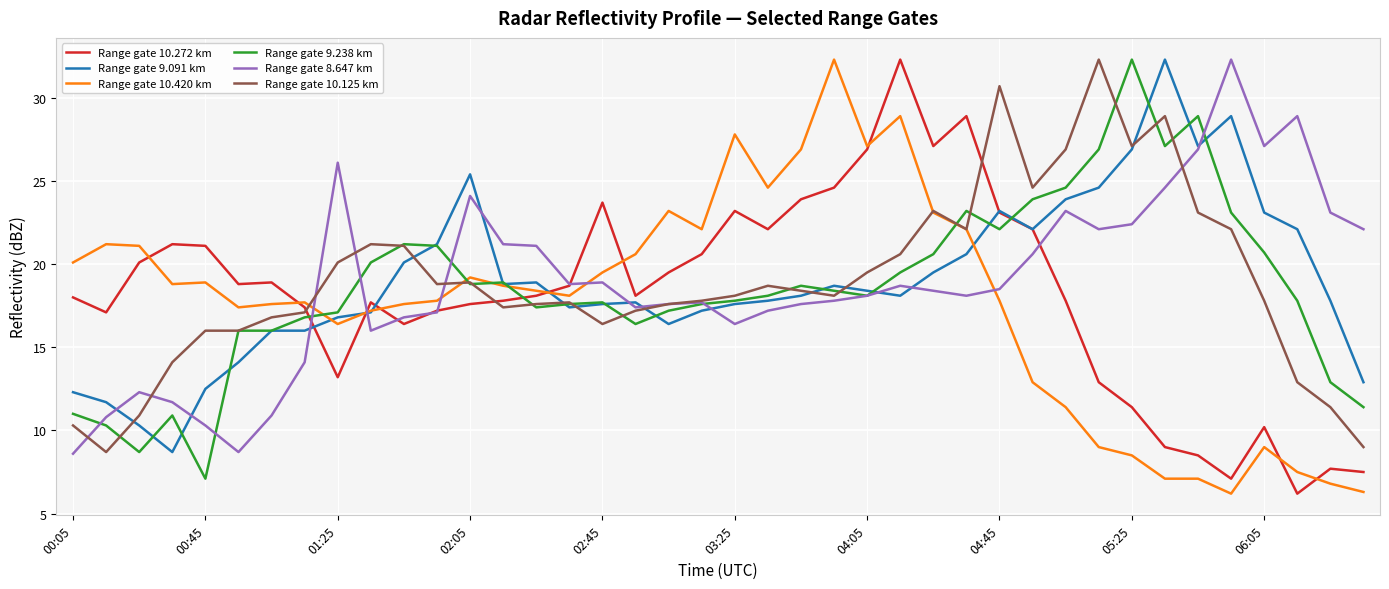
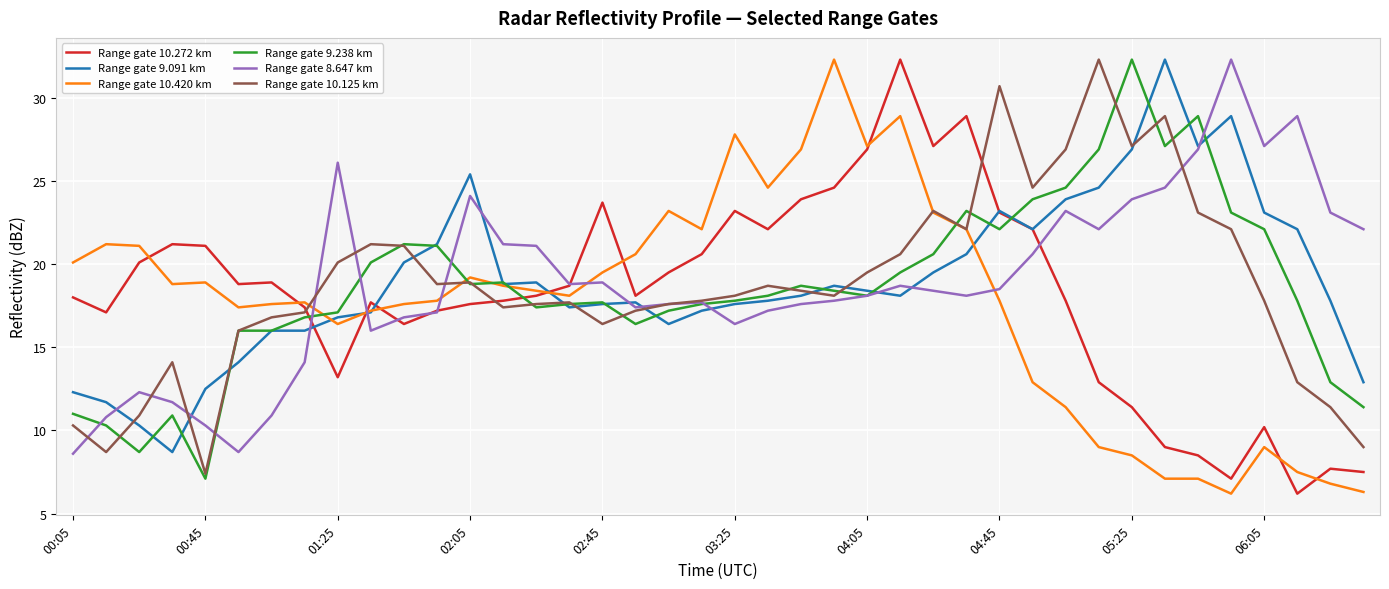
  {
    "Range gate 10.272 km": {
      "00:05": 18.0,
      "00:45": 21.1,
      "01:25": 13.2,
      "02:05": 17.6,
      "02:45": 23.7,
      "03:25": 23.2,
      "04:05": 26.9,
      "05:25": 11.4,
      "06:05": 10.2
    },
    "Range gate 9.091 km": {
      "00:05": 12.3,
      "00:45": 12.5,
      "01:25": 16.8,
      "02:05": 25.4,
      "03:25": 17.6,
      "04:05": 18.4,
      "05:25": 26.9,
      "06:05": 23.1
    },
    "Range gate 10.420 km": {
      "00:05": 20.1,
      "00:45": 18.9,
      "01:25": 16.4,
      "02:05": 19.2,
      "02:45": 19.5,
      "03:25": 27.8,
      "04:05": 27.1,
      "04:45": 17.8,
      "05:25": 8.5,
      "06:05": 9.0
    },
    "Range gate 9.238 km": {
      "00:05": 11.0,
      "00:45": 7.1,
      "01:25": 17.1,
      "03:25": 17.8,
      "04:45": 22.1,
      "05:25": 32.3,
-     "06:05": 20.7
+     "06:05": 22.1
    },
    "Range gate 8.647 km": {
      "00:05": 8.6,
      "00:45": 10.3,
      "01:25": 26.1,
      "02:05": 24.1,
      "02:45": 18.9,
      "03:25": 16.4,
      "04:45": 18.5,
-     "05:25": 22.4,
+     "05:25": 23.9,
      "06:05": 27.1
    },
    "Range gate 10.125 km": {
      "00:05": 10.3,
-     "00:45": 16.0,
+     "00:45": 7.4,
      "01:25": 20.1,
      "02:45": 16.4,
      "03:25": 18.1,
      "04:05": 19.5,
      "04:45": 30.7,
      "05:25": 27.1,
      "06:05": 17.8
    }
  }
